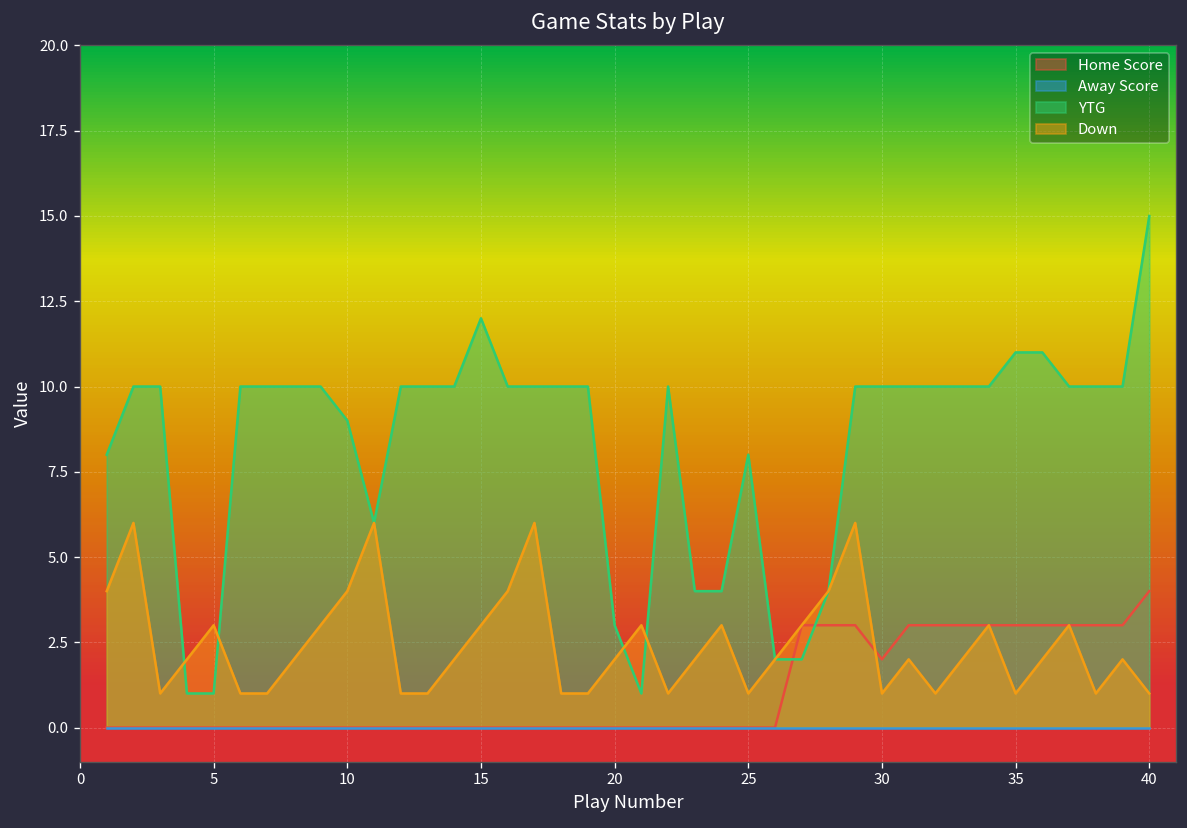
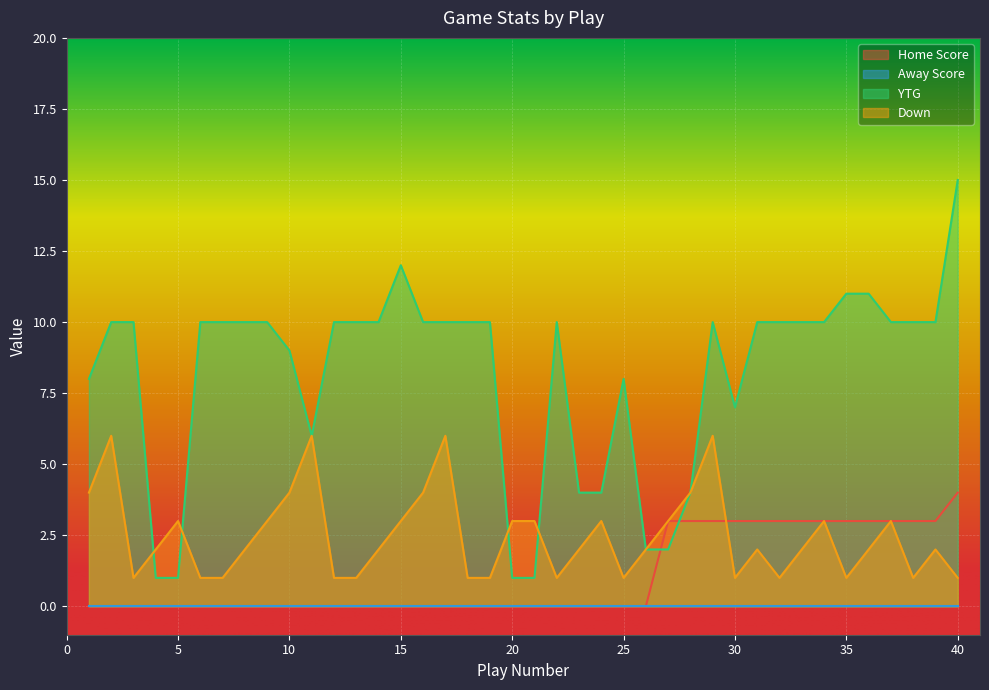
  {
    "Home Score": {
-     "30": 2,
+     "30": 3,
      "35": 3,
      "40": 4
    },
    "Away Score": {
      "30": 0,
      "35": 0,
      "40": 0
    },
    "YTG": {
      "5": 1,
      "10": 9,
      "15": 12,
-     "20": 3,
+     "20": 1,
      "25": 8,
-     "30": 10,
+     "30": 7,
      "35": 11,
      "40": 15
    },
    "Down": {
      "5": 3,
      "10": 4,
      "15": 3,
-     "20": 2,
+     "20": 3,
      "25": 1,
      "30": 1,
      "35": 1,
      "40": 1
    }
  }
